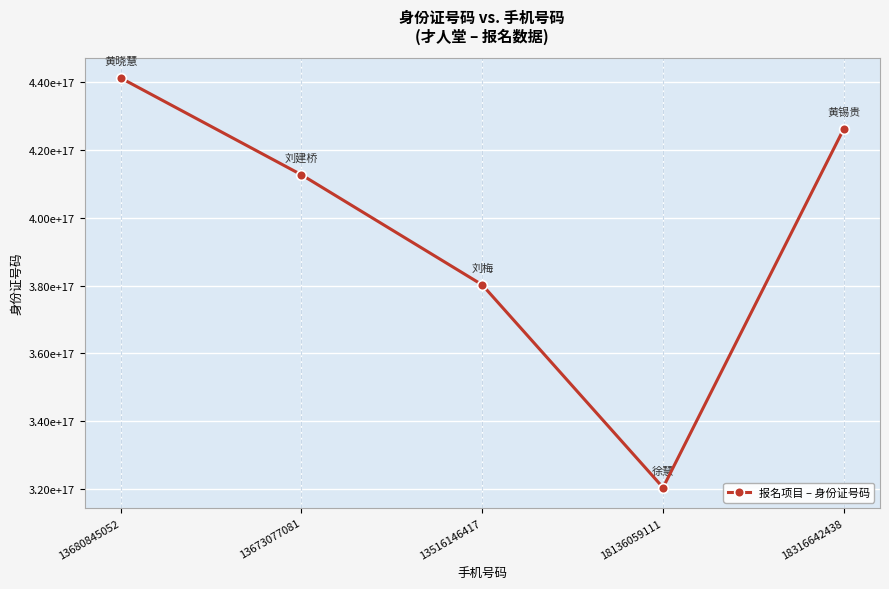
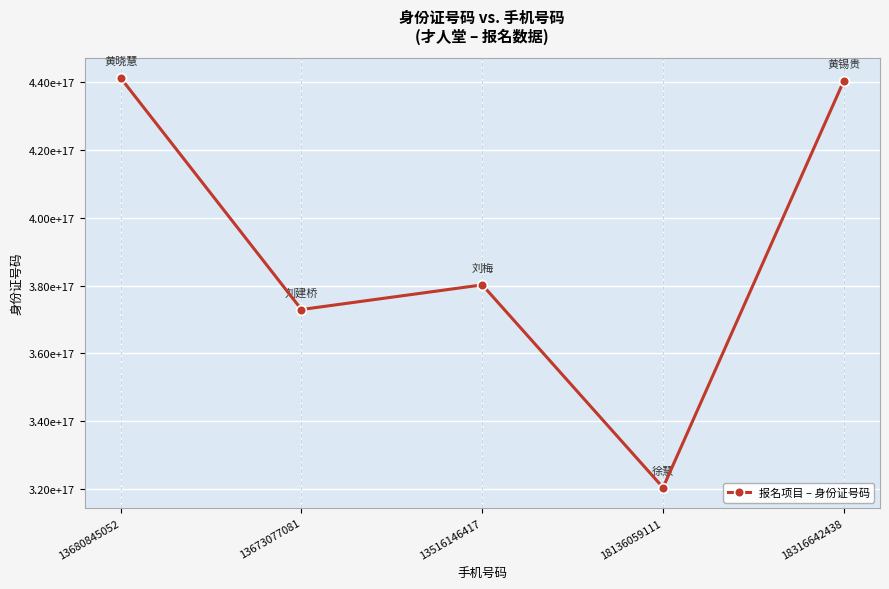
  {
    "13680845052": 441000000000000000,
-   "13673077081": 413000000000000000,
+   "13673077081": 373000000000000000,
    "13516146417": 380000000000000000,
    "18136059111": 320000000000000000,
-   "18316642438": 426000000000000000
+   "18316642438": 441000000000000000
  }
